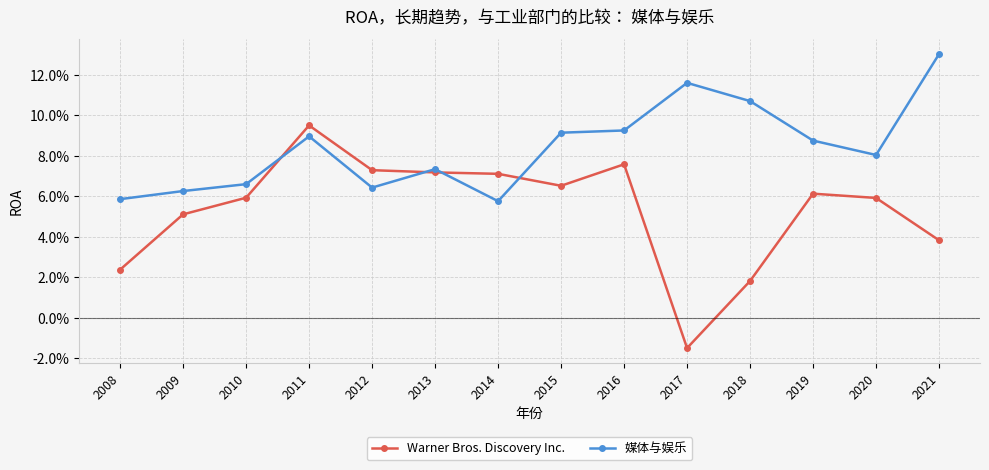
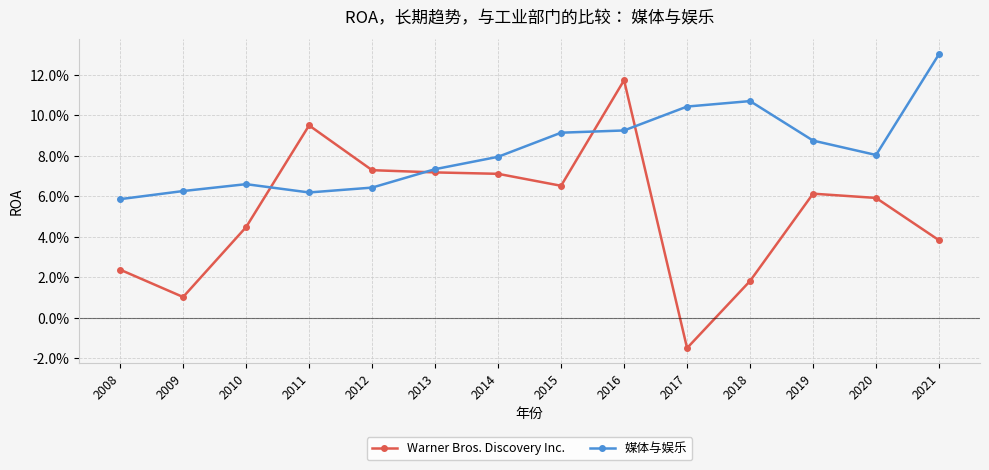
  {
    "Warner Bros. Discovery Inc.": {
      "2008": "2.4%",
-     "2009": "5.1%",
-     "2010": "5.9%",
+     "2009": "1.0%",
+     "2010": "4.5%",
      "2011": "9.5%",
      "2012": "7.3%",
      "2013": "7.2%",
      "2014": "7.1%",
      "2015": "6.5%",
-     "2016": "7.6%",
+     "2016": "11.7%",
      "2017": "-1.5%",
      "2018": "1.8%",
      "2019": "6.1%",
      "2020": "5.9%",
      "2021": "3.8%"
    },
    "媒体与娱乐": {
      "2008": "5.9%",
      "2009": "6.3%",
      "2010": "6.6%",
-     "2011": "9.0%",
+     "2011": "6.2%",
      "2012": "6.4%",
      "2013": "7.3%",
-     "2014": "5.8%",
+     "2014": "8.0%",
      "2015": "9.1%",
      "2016": "9.3%",
-     "2017": "11.6%",
+     "2017": "10.4%",
      "2018": "10.7%",
      "2019": "8.8%",
      "2020": "8.0%",
      "2021": "13.0%"
    }
  }
